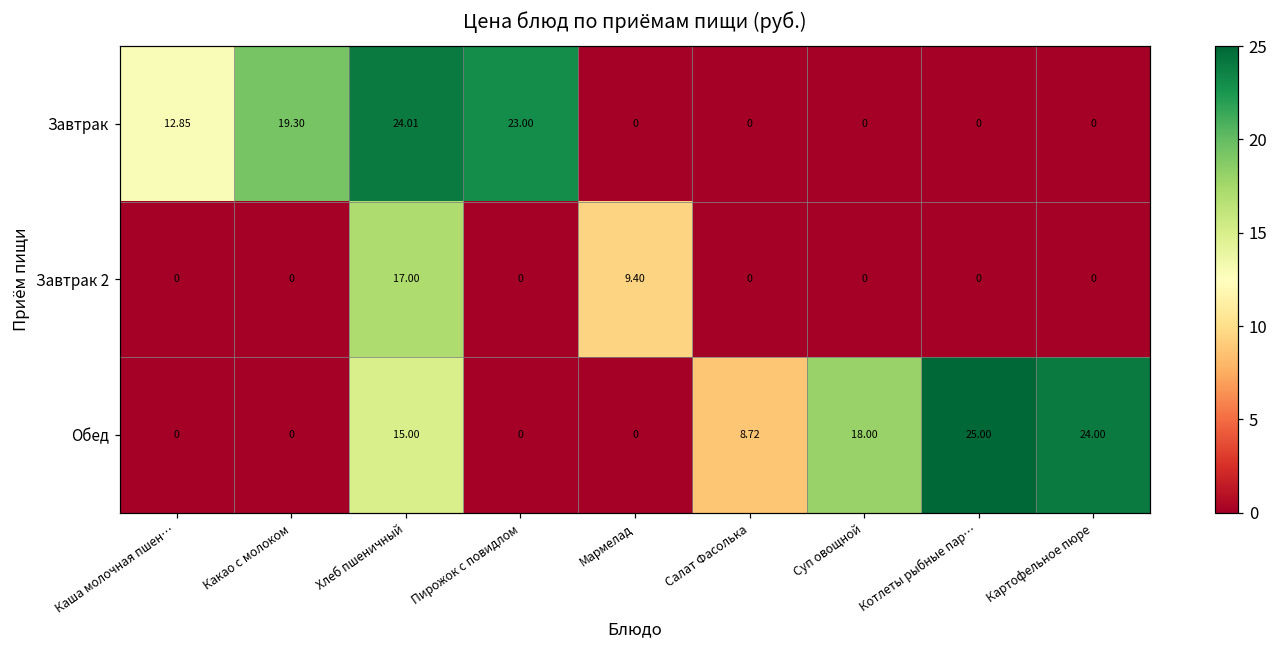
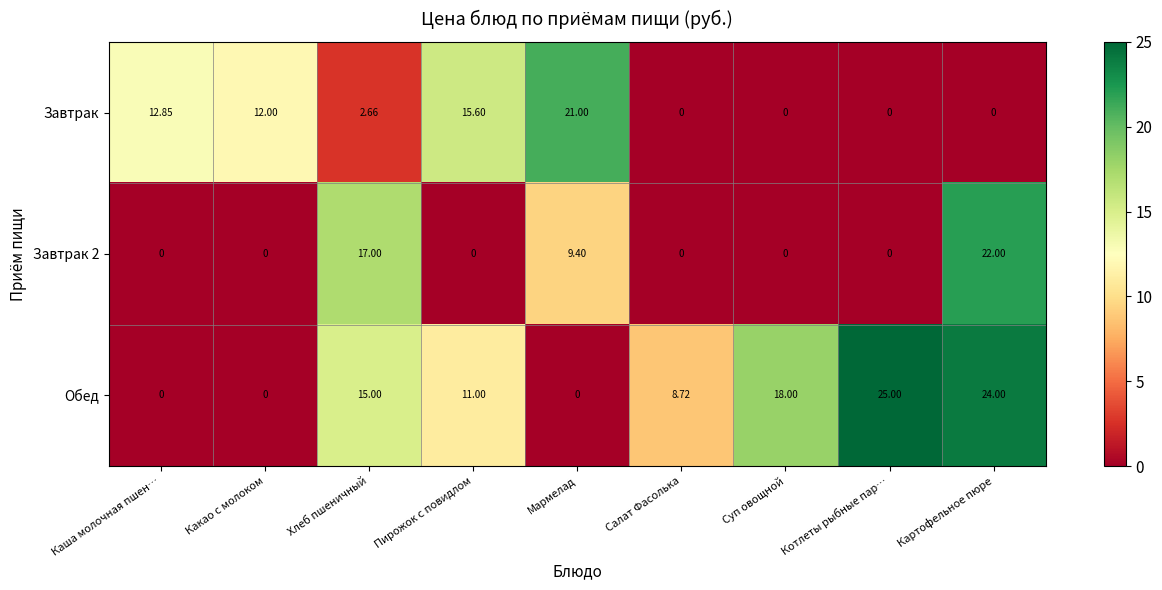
  {
    "Завтрак": {
      "Каша молочная пшен…": 12.85,
-     "Какао с молоком": 19.30,
-     "Хлеб пшеничный": 24.01,
-     "Пирожок с повидлом": 23.00,
-     "Мармелад": 0,
+     "Какао с молоком": 12.00,
+     "Хлеб пшеничный": 2.66,
+     "Пирожок с повидлом": 15.60,
+     "Мармелад": 21.00,
      "Салат Фасолька": 0,
      "Суп овощной": 0,
      "Котлеты рыбные пар…": 0,
      "Картофельное пюре": 0
    },
    "Завтрак 2": {
      "Каша молочная пшен…": 0,
      "Какао с молоком": 0,
      "Хлеб пшеничный": 17.00,
      "Пирожок с повидлом": 0,
      "Мармелад": 9.40,
      "Салат Фасолька": 0,
      "Суп овощной": 0,
      "Котлеты рыбные пар…": 0,
-     "Картофельное пюре": 0
+     "Картофельное пюре": 22.00
    },
    "Обед": {
      "Каша молочная пшен…": 0,
      "Какао с молоком": 0,
      "Хлеб пшеничный": 15.00,
-     "Пирожок с повидлом": 0,
+     "Пирожок с повидлом": 11.00,
      "Мармелад": 0,
      "Салат Фасолька": 8.72,
      "Суп овощной": 18.00,
      "Котлеты рыбные пар…": 25.00,
      "Картофельное пюре": 24.00
    }
  }
